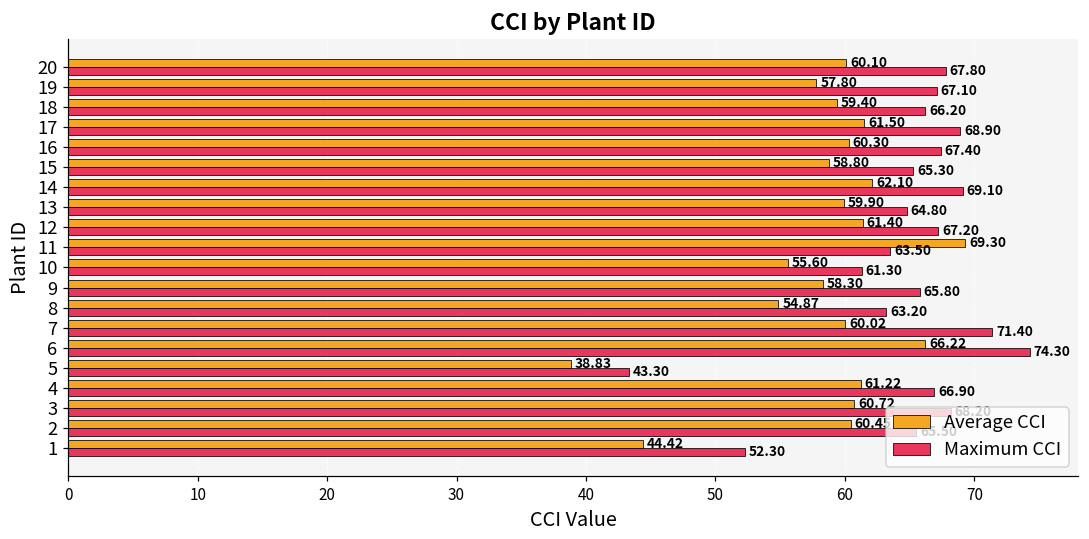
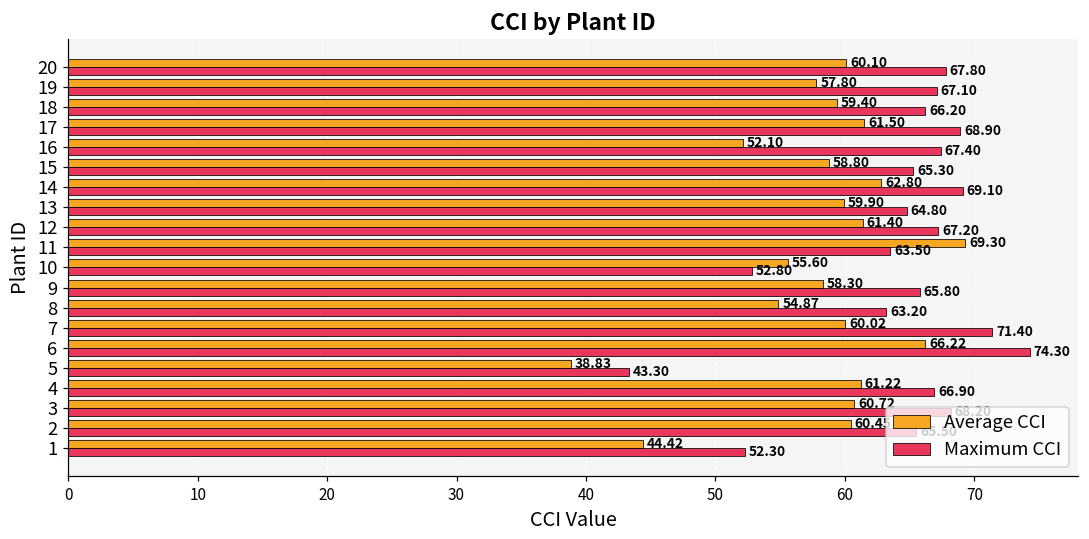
  {
    "Average CCI": {
      "20": 60.10,
      "19": 57.80,
      "18": 59.40,
      "17": 61.50,
-     "16": 60.30,
+     "16": 52.10,
      "15": 58.80,
-     "14": 62.10,
+     "14": 62.80,
      "13": 59.90,
      "12": 61.40,
      "11": 69.30,
      "10": 55.60,
      "9": 58.30,
      "8": 54.87,
      "7": 60.02,
      "6": 66.22,
      "5": 38.83,
      "4": 61.22,
      "1": 44.42
    },
    "Maximum CCI": {
      "20": 67.80,
      "19": 67.10,
      "18": 66.20,
      "17": 68.90,
      "16": 67.40,
      "15": 65.30,
      "14": 69.10,
      "13": 64.80,
      "12": 67.20,
      "11": 63.50,
-     "10": 61.30,
+     "10": 52.80,
      "9": 65.80,
      "8": 63.20,
      "7": 71.40,
      "6": 74.30,
      "5": 43.30,
      "4": 66.90,
      "1": 52.30
    }
  }
